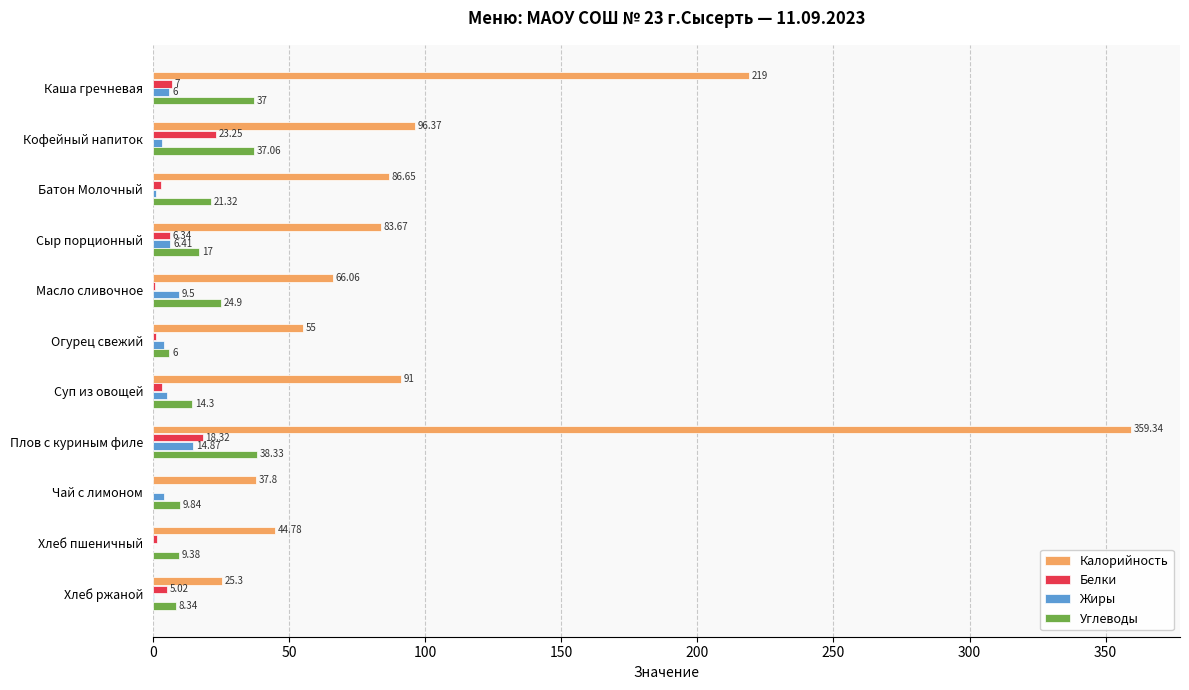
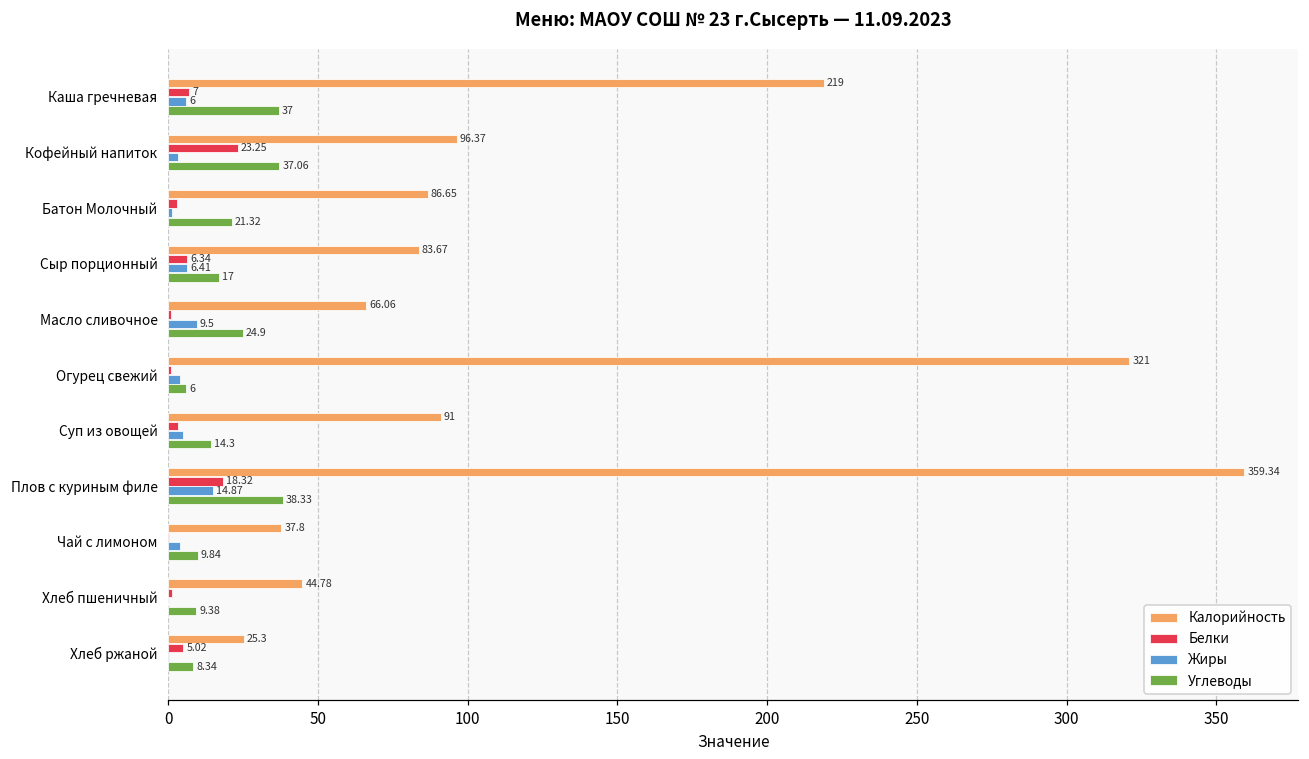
  {
    "Калорийность": {
      "Каша гречневая": 219,
      "Кофейный напиток": 96.37,
      "Батон Молочный": 86.65,
      "Сыр порционный": 83.67,
      "Масло сливочное": 66.06,
-     "Огурец свежий": 55,
+     "Огурец свежий": 321,
      "Суп из овощей": 91,
      "Плов с куриным филе": 359.34,
      "Чай с лимоном": 37.8,
      "Хлеб пшеничный": 44.78,
      "Хлеб ржаной": 25.3
    },
    "Белки": {
      "Каша гречневая": 7,
      "Кофейный напиток": 23.25,
      "Плов с куриным филе": 18.32,
      "Хлеб ржаной": 5.02
    },
    "Жиры": {
      "Каша гречневая": 6,
      "Масло сливочное": 9.5,
      "Плов с куриным филе": 14.87
    },
    "Углеводы": {
      "Каша гречневая": 37,
      "Кофейный напиток": 37.06,
      "Батон Молочный": 21.32,
      "Сыр порционный": 17,
      "Масло сливочное": 24.9,
      "Огурец свежий": 6,
      "Суп из овощей": 14.3,
      "Плов с куриным филе": 38.33,
      "Чай с лимоном": 9.84,
      "Хлеб пшеничный": 9.38,
      "Хлеб ржаной": 8.34
    }
  }
